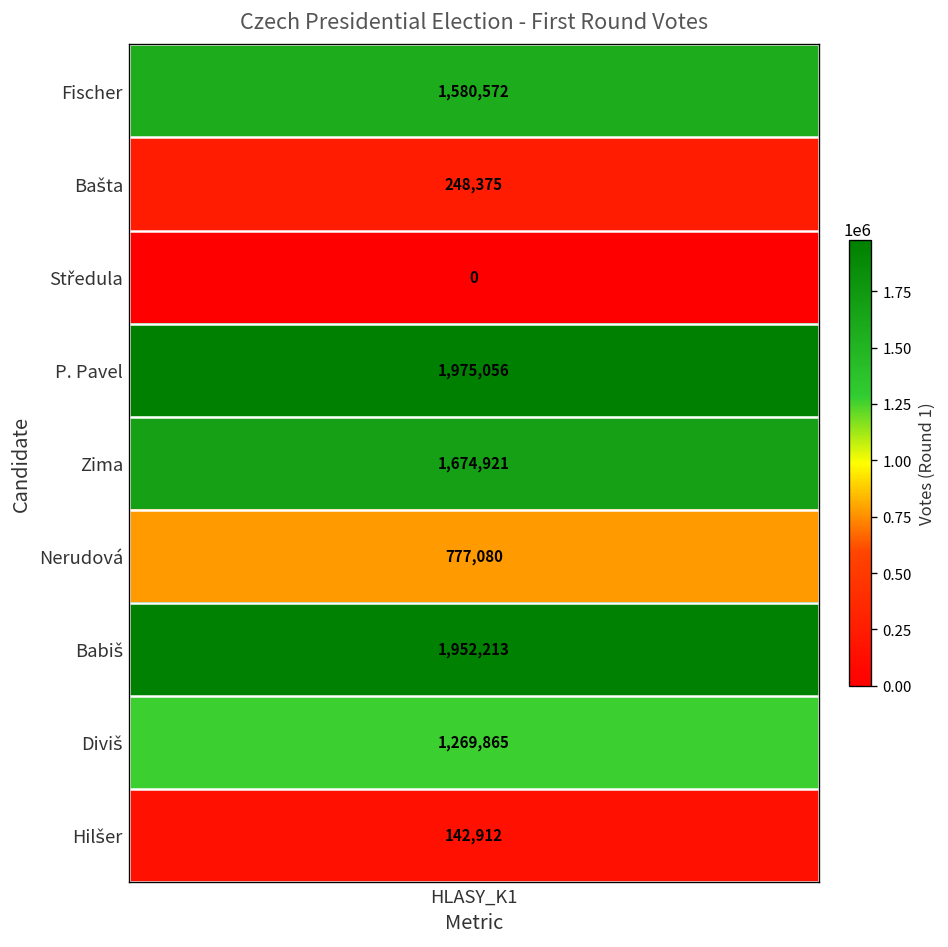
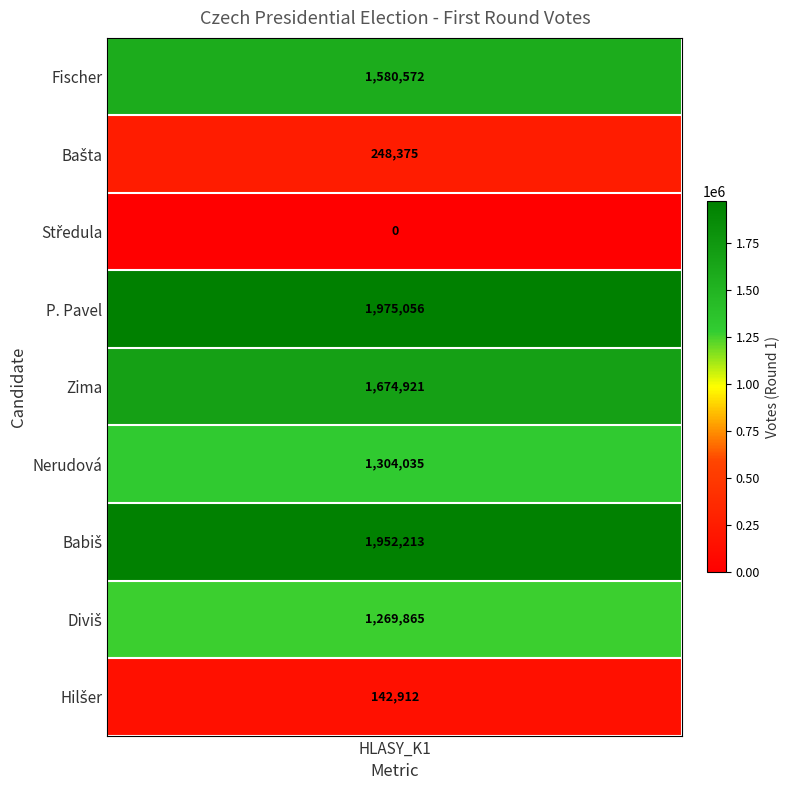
  {
    "Fischer": {
      "HLASY_K1": "1,580,572"
    },
    "Bašta": {
      "HLASY_K1": "248,375"
    },
    "Středula": {
      "HLASY_K1": "0"
    },
    "P. Pavel": {
      "HLASY_K1": "1,975,056"
    },
    "Zima": {
      "HLASY_K1": "1,674,921"
    },
    "Nerudová": {
-     "HLASY_K1": "777,080"
+     "HLASY_K1": "1,304,035"
    },
    "Babiš": {
      "HLASY_K1": "1,952,213"
    },
    "Diviš": {
      "HLASY_K1": "1,269,865"
    },
    "Hilšer": {
      "HLASY_K1": "142,912"
    }
  }
